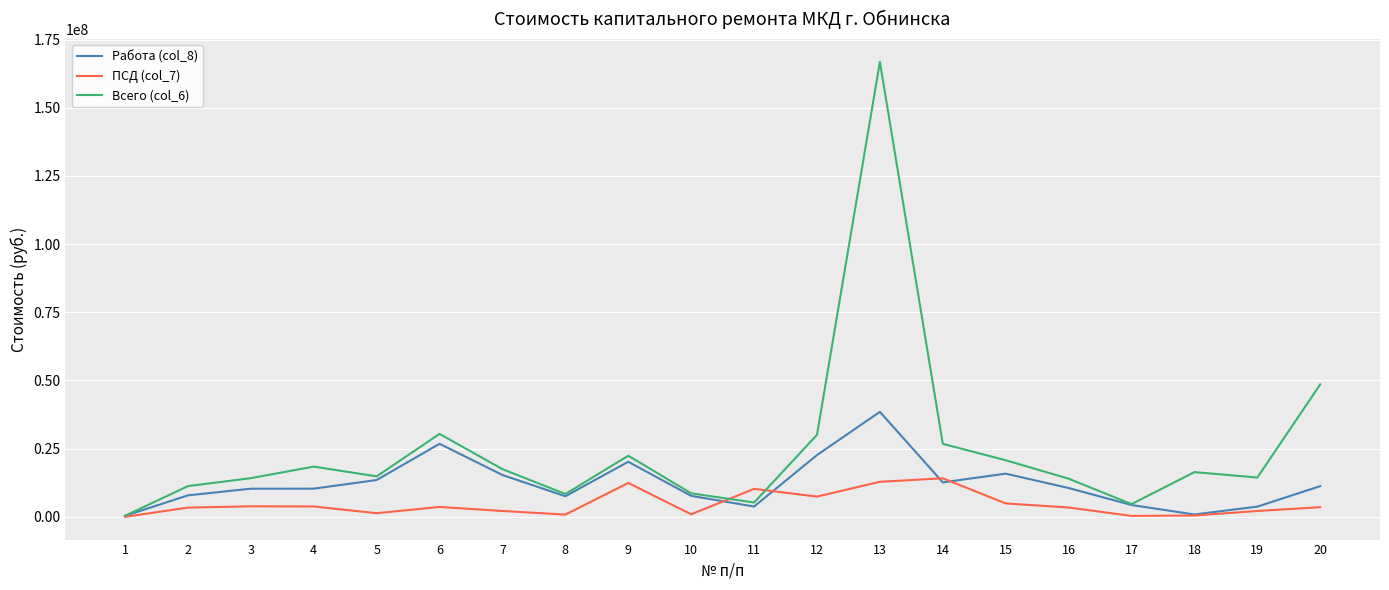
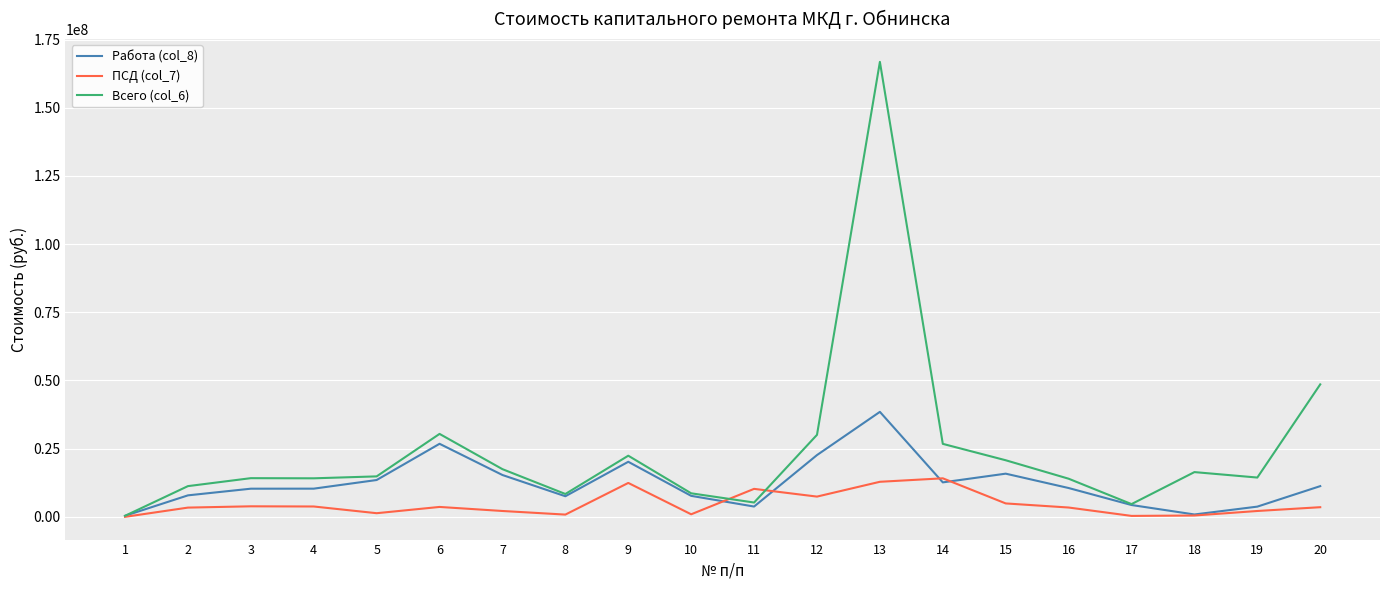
  {
    "Работа (col_8)": {
      "2": 8000000,
      "3": 10000000,
      "4": 10000000,
      "5": 14000000,
      "6": 27000000,
      "7": 15000000,
      "9": 20000000,
      "10": 8000000,
      "11": 4000000,
      "12": 23000000,
      "13": 38000000,
      "14": 13000000,
      "15": 16000000,
      "16": 11000000,
      "19": 4000000,
      "20": 11000000
    },
    "ПСД (col_7)": {
      "2": 3000000,
      "3": 4000000,
      "4": 4000000,
      "5": 1000000,
      "6": 4000000,
      "7": 2000000,
      "8": 1000000,
      "9": 12000000,
      "10": 1000000,
      "11": 10000000,
      "12": 7000000,
      "13": 13000000,
      "14": 14000000,
      "15": 5000000,
      "16": 3000000,
      "17": 0,
      "19": 2000000,
      "20": 4000000
    },
    "Всего (col_6)": {
      "2": 11000000,
      "3": 14000000,
-     "4": 18000000,
+     "4": 14000000,
      "5": 15000000,
      "6": 30000000,
      "7": 17000000,
      "9": 22000000,
      "10": 9000000,
      "11": 5000000,
      "12": 30000000,
      "13": 167000000,
      "14": 27000000,
      "15": 21000000,
      "16": 14000000,
      "18": 16000000,
      "19": 14000000,
      "20": 49000000
    }
  }
